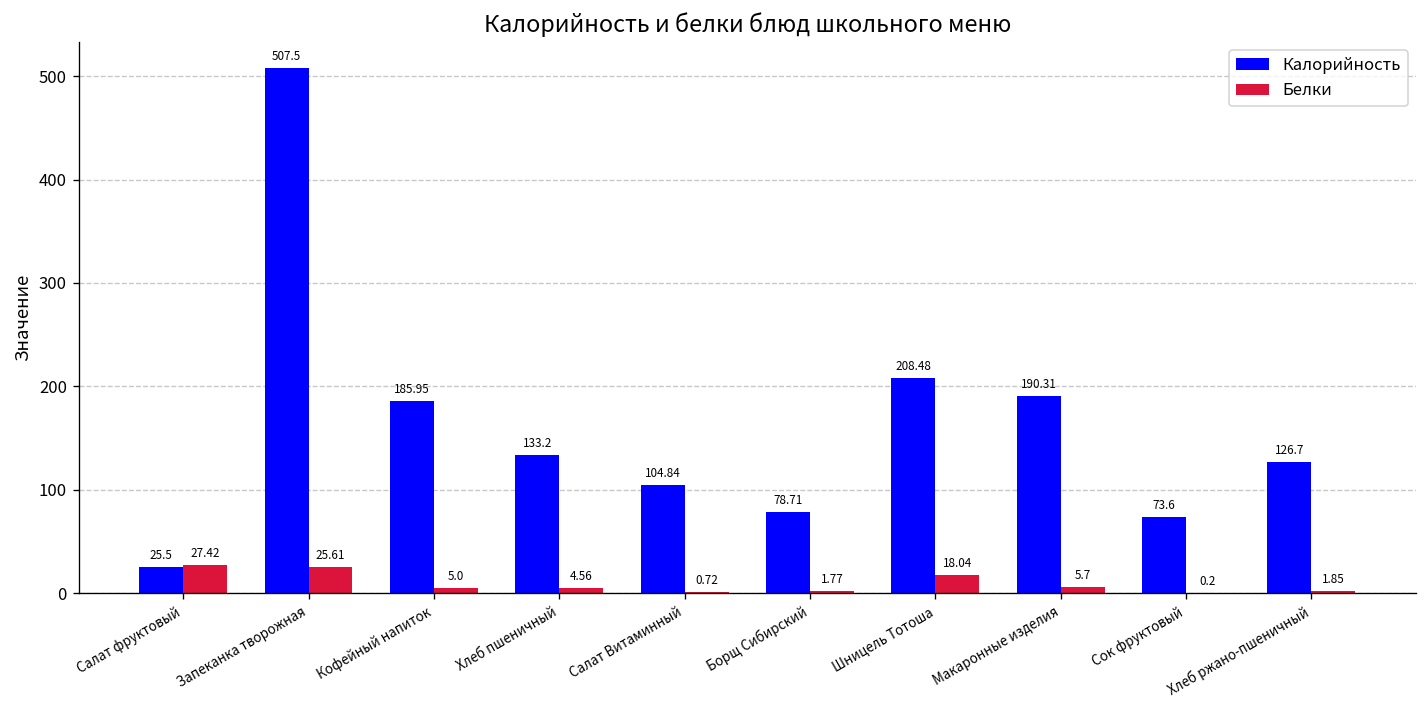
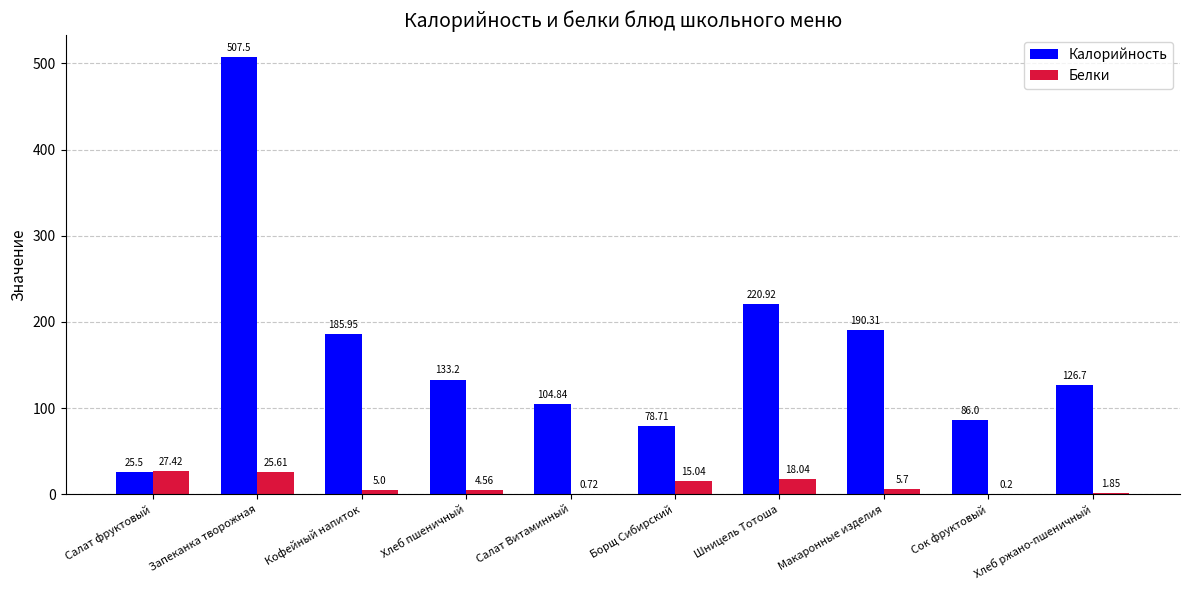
  {
    "Калорийность": {
      "Салат фруктовый": 25.5,
      "Запеканка творожная": 507.5,
      "Кофейный напиток": 185.95,
      "Хлеб пшеничный": 133.2,
      "Салат Витаминный": 104.84,
      "Борщ Сибирский": 78.71,
-     "Шницель Тотоша": 208.48,
+     "Шницель Тотоша": 220.92,
      "Макаронные изделия": 190.31,
-     "Сок фруктовый": 73.6,
+     "Сок фруктовый": 86.0,
      "Хлеб ржано-пшеничный": 126.7
    },
    "Белки": {
      "Салат фруктовый": 27.42,
      "Запеканка творожная": 25.61,
      "Кофейный напиток": 5.0,
      "Хлеб пшеничный": 4.56,
      "Салат Витаминный": 0.72,
-     "Борщ Сибирский": 1.77,
+     "Борщ Сибирский": 15.04,
      "Шницель Тотоша": 18.04,
      "Макаронные изделия": 5.7,
      "Сок фруктовый": 0.2,
      "Хлеб ржано-пшеничный": 1.85
    }
  }
